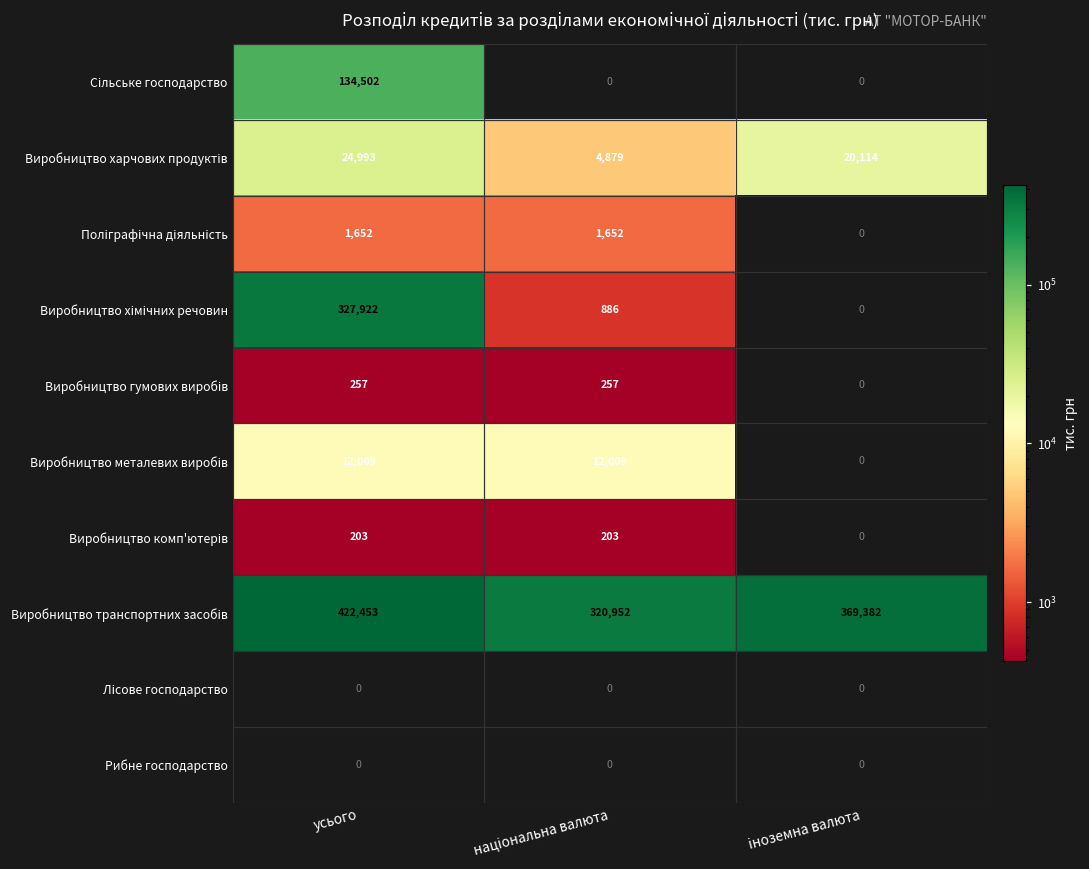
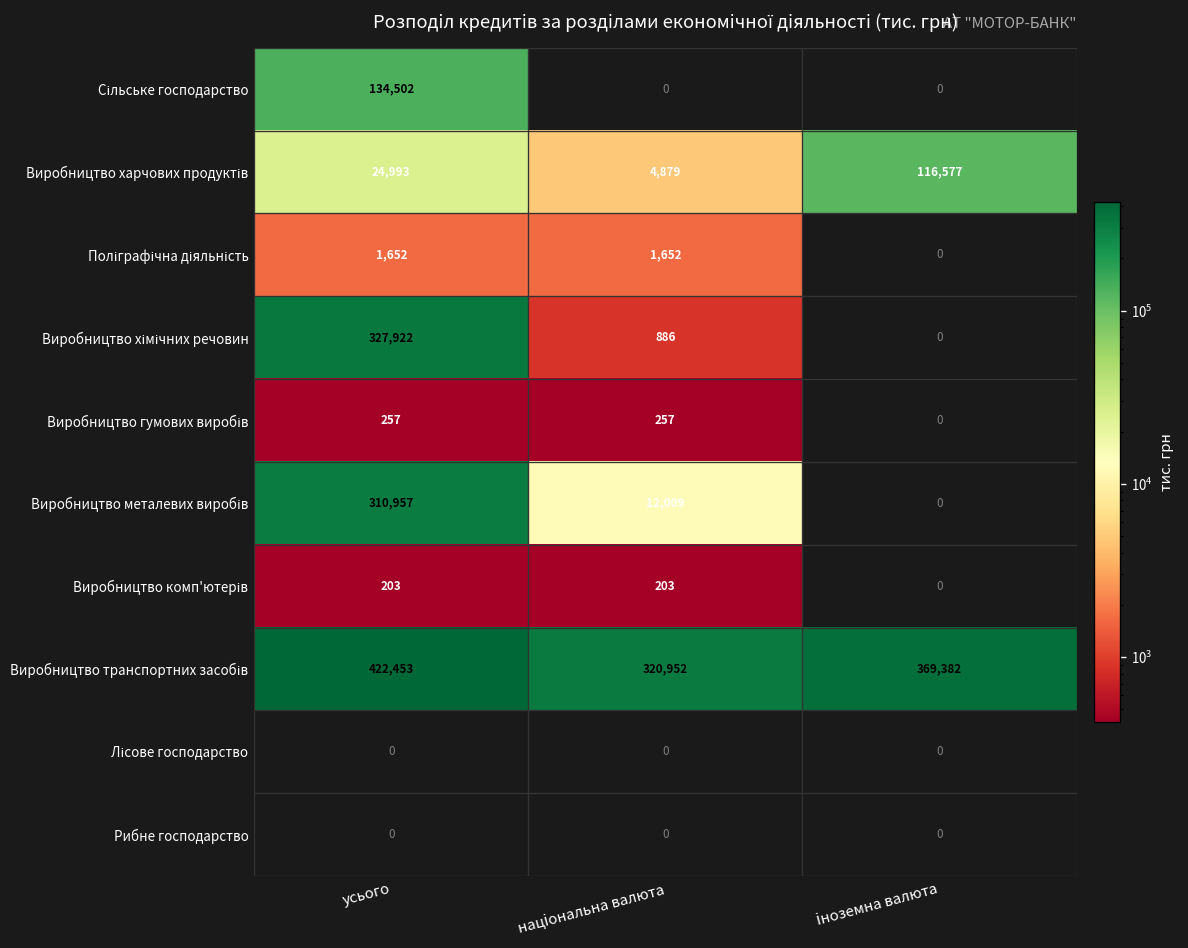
  {
    "Сільське господарство": {
      "усього": "134,502",
      "національна валюта": "0",
      "іноземна валюта": "0"
    },
    "Виробництво харчових продуктів": {
      "усього": "24,993",
      "національна валюта": "4,879",
-     "іноземна валюта": "20,114"
+     "іноземна валюта": "116,577"
    },
    "Поліграфічна діяльність": {
      "усього": "1,652",
      "національна валюта": "1,652",
      "іноземна валюта": "0"
    },
    "Виробництво хімічних речовин": {
      "усього": "327,922",
      "національна валюта": "886",
      "іноземна валюта": "0"
    },
    "Виробництво гумових виробів": {
      "усього": "257",
      "національна валюта": "257",
      "іноземна валюта": "0"
    },
    "Виробництво металевих виробів": {
-     "усього": "12,009",
+     "усього": "310,957",
      "національна валюта": "12,009",
      "іноземна валюта": "0"
    },
    "Виробництво комп'ютерів": {
      "усього": "203",
      "національна валюта": "203",
      "іноземна валюта": "0"
    },
    "Виробництво транспортних засобів": {
      "усього": "422,453",
      "національна валюта": "320,952",
      "іноземна валюта": "369,382"
    },
    "Лісове господарство": {
      "усього": "0",
      "національна валюта": "0",
      "іноземна валюта": "0"
    },
    "Рибне господарство": {
      "усього": "0",
      "національна валюта": "0",
      "іноземна валюта": "0"
    }
  }
